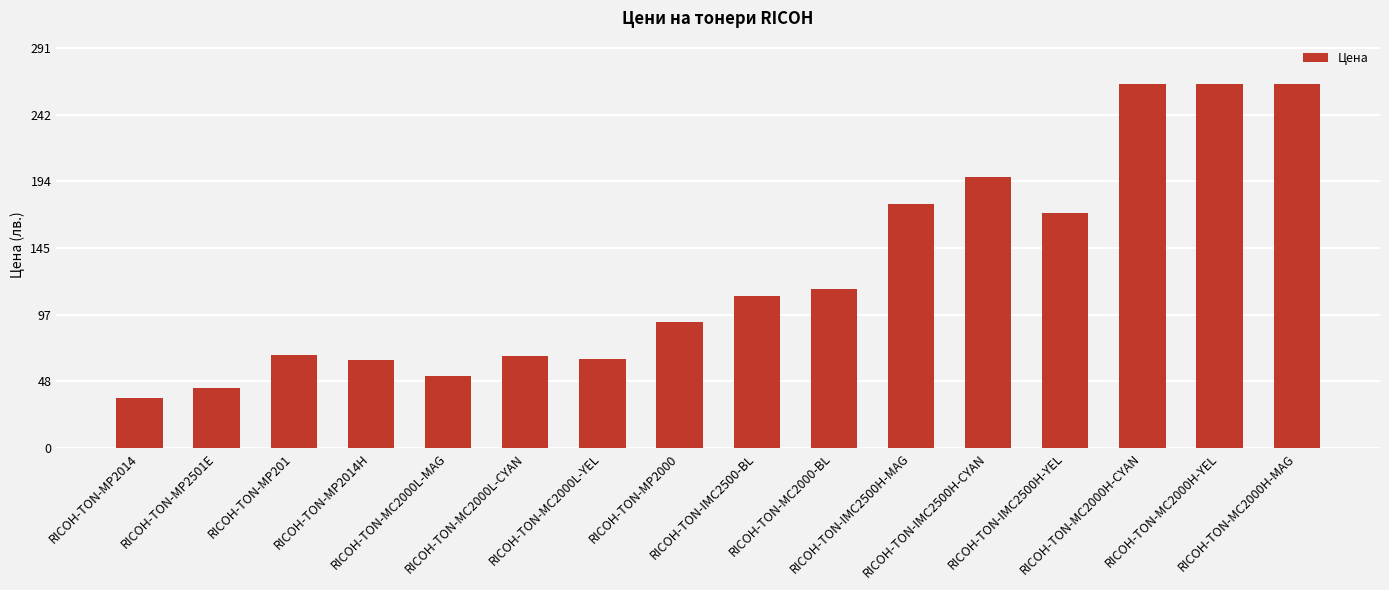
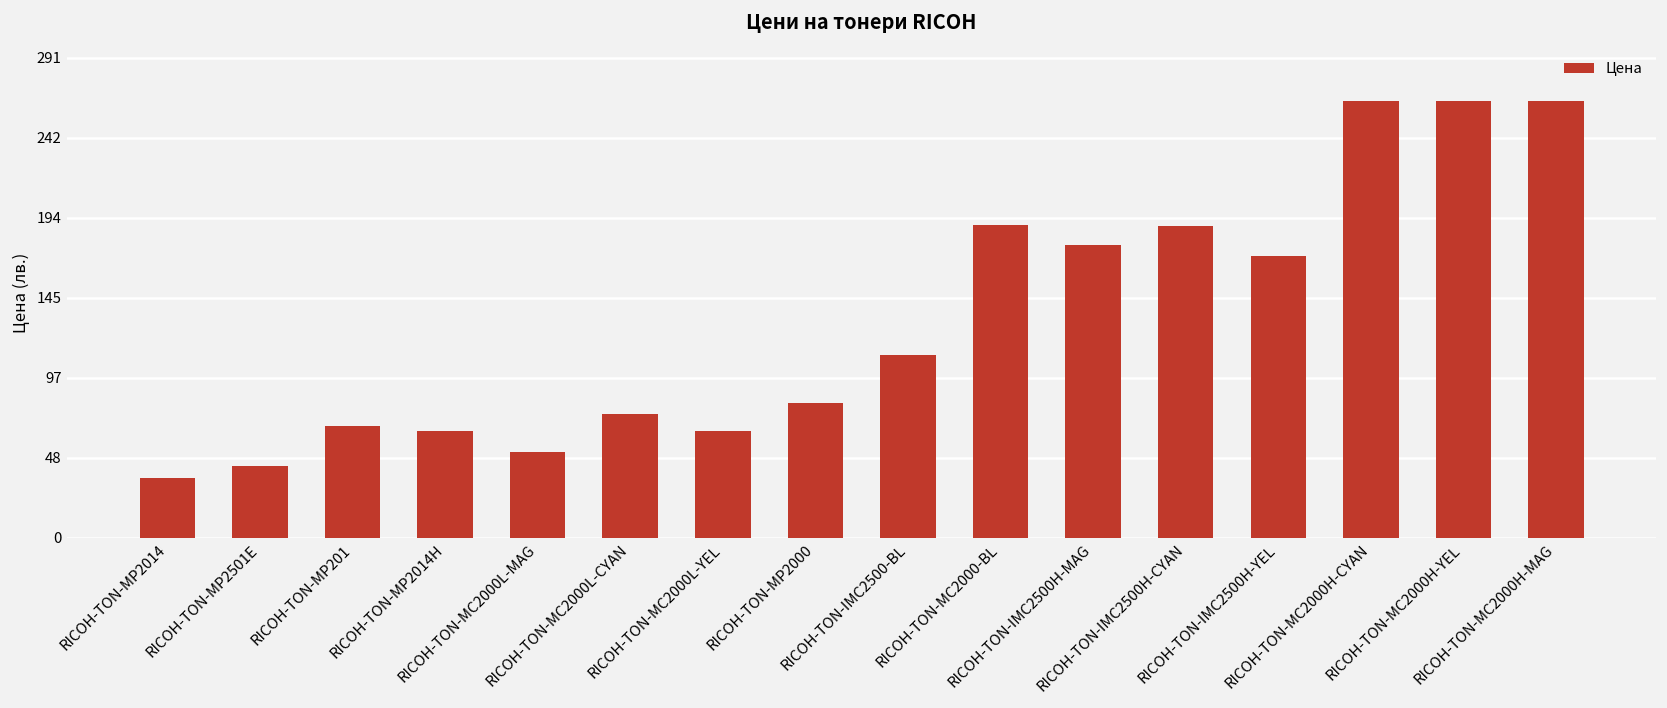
  {
    "RICOH-TON-MP2014": 36,
    "RICOH-TON-MP2501E": 43,
    "RICOH-TON-MP201": 68,
    "RICOH-TON-MP2014H": 64,
    "RICOH-TON-MC2000L-MAG": 52,
-   "RICOH-TON-MC2000L-CYAN": 67,
+   "RICOH-TON-MC2000L-CYAN": 75,
    "RICOH-TON-MC2000L-YEL": 65,
-   "RICOH-TON-MP2000": 91,
+   "RICOH-TON-MP2000": 81,
    "RICOH-TON-IMC2500-BL": 110,
-   "RICOH-TON-MC2000-BL": 115,
+   "RICOH-TON-MC2000-BL": 189,
    "RICOH-TON-IMC2500H-MAG": 177,
-   "RICOH-TON-IMC2500H-CYAN": 197,
+   "RICOH-TON-IMC2500H-CYAN": 189,
    "RICOH-TON-IMC2500H-YEL": 171,
    "RICOH-TON-MC2000H-CYAN": 264,
    "RICOH-TON-MC2000H-YEL": 264,
    "RICOH-TON-MC2000H-MAG": 264
  }
